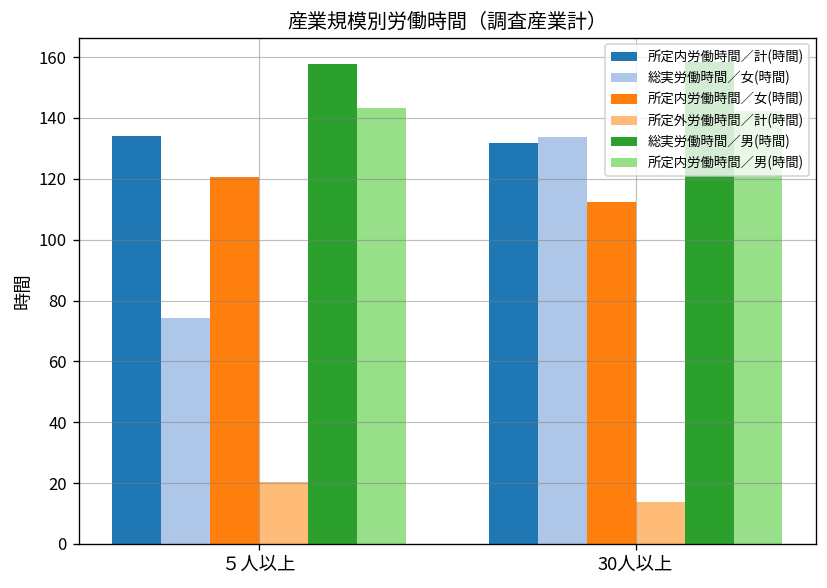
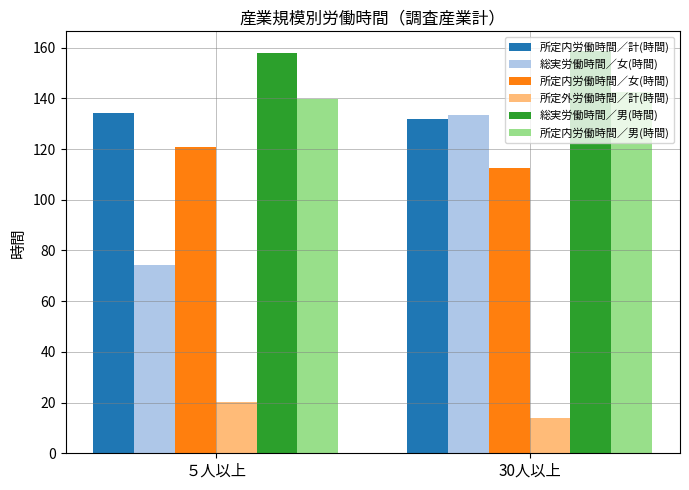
  {
    "所定内労働時間／計(時間)": {
      "５人以上": 134,
      "30人以上": 132
    },
    "総実労働時間／女(時間)": {
      "５人以上": 74,
      "30人以上": 134
    },
    "所定内労働時間／女(時間)": {
      "５人以上": 121,
      "30人以上": 112
    },
    "所定外労働時間／計(時間)": {
      "５人以上": 20,
      "30人以上": 14
    },
    "総実労働時間／男(時間)": {
      "５人以上": 158
    },
    "所定内労働時間／男(時間)": {
-     "５人以上": 143
+     "５人以上": 140
    }
  }
